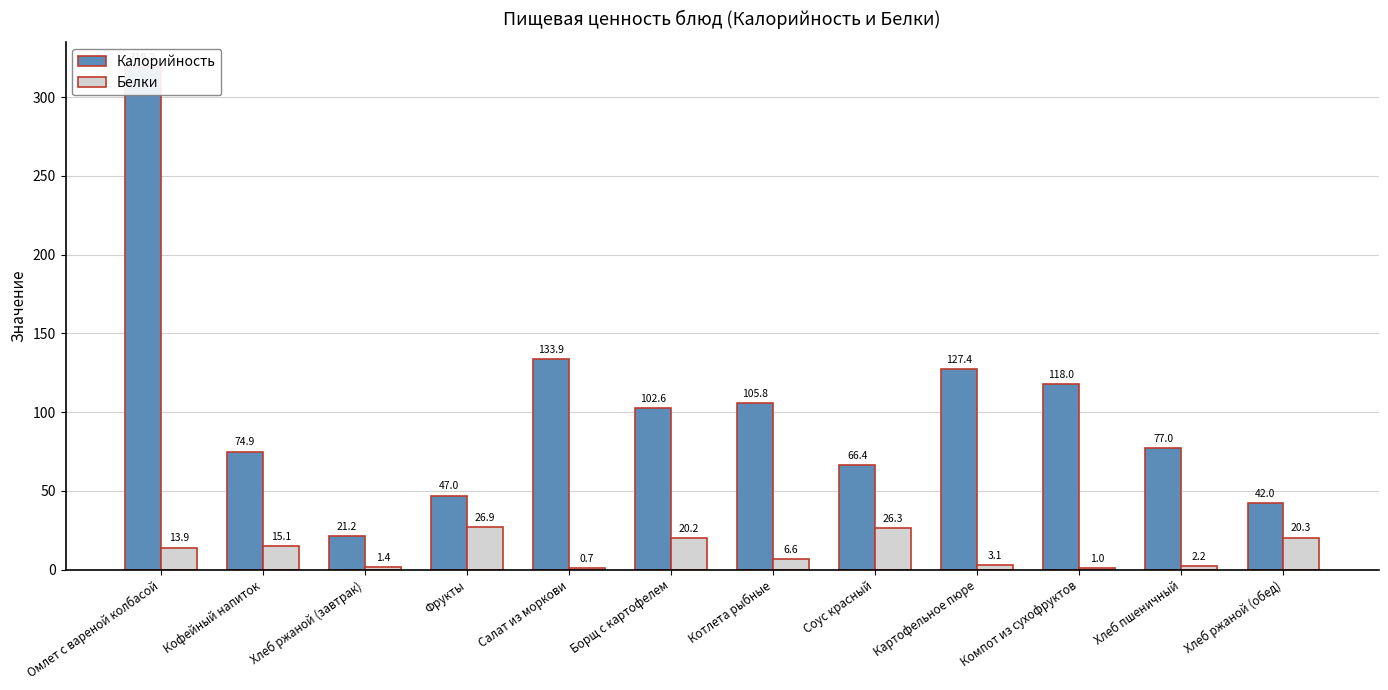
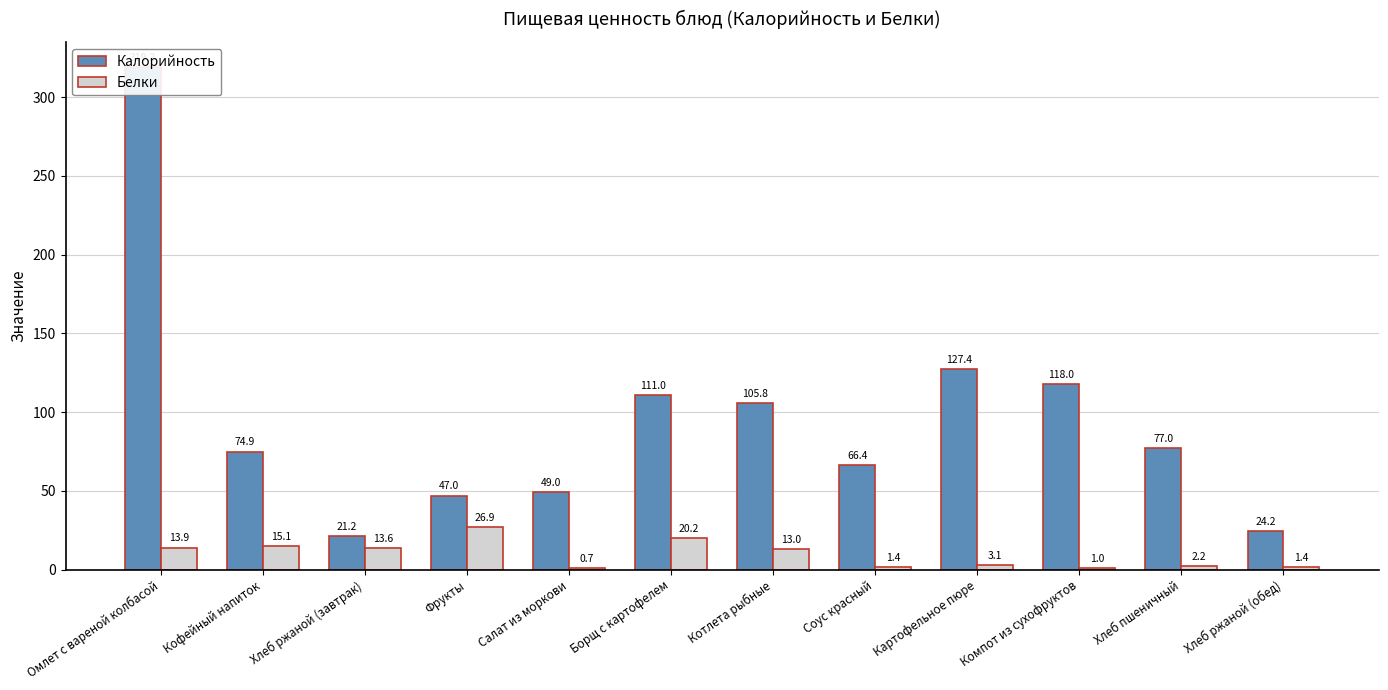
  {
    "Калорийность": {
      "Кофейный напиток": 74.9,
      "Хлеб ржаной (завтрак)": 21.2,
      "Фрукты": 47.0,
-     "Салат из моркови": 133.9,
-     "Борщ с картофелем": 102.6,
+     "Салат из моркови": 49.0,
+     "Борщ с картофелем": 111.0,
      "Котлета рыбные": 105.8,
      "Соус красный": 66.4,
      "Картофельное пюре": 127.4,
      "Компот из сухофруктов": 118.0,
      "Хлеб пшеничный": 77.0,
-     "Хлеб ржаной (обед)": 42.0
+     "Хлеб ржаной (обед)": 24.2
    },
    "Белки": {
      "Омлет с вареной колбасой": 13.9,
      "Кофейный напиток": 15.1,
-     "Хлеб ржаной (завтрак)": 1.4,
+     "Хлеб ржаной (завтрак)": 13.6,
      "Фрукты": 26.9,
      "Салат из моркови": 0.7,
      "Борщ с картофелем": 20.2,
-     "Котлета рыбные": 6.6,
-     "Соус красный": 26.3,
+     "Котлета рыбные": 13.0,
+     "Соус красный": 1.4,
      "Картофельное пюре": 3.1,
      "Компот из сухофруктов": 1.0,
      "Хлеб пшеничный": 2.2,
-     "Хлеб ржаной (обед)": 20.3
+     "Хлеб ржаной (обед)": 1.4
    }
  }
